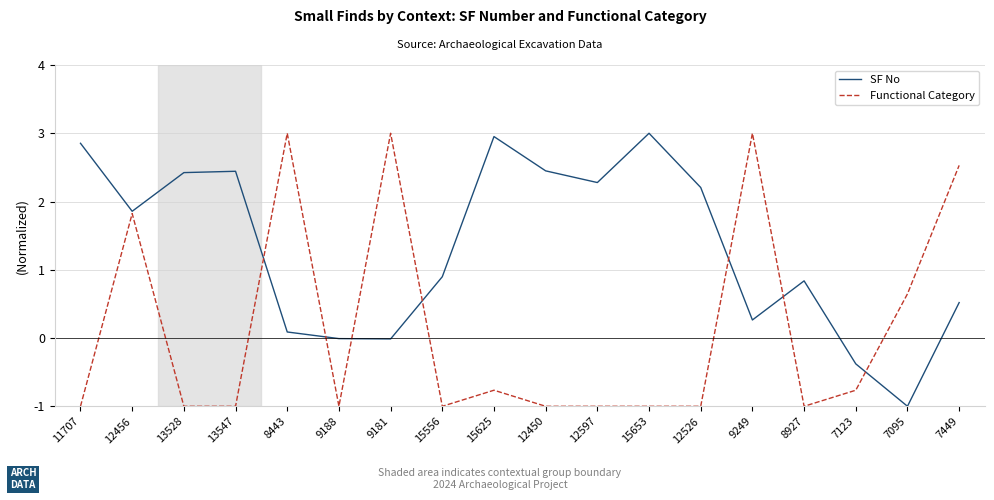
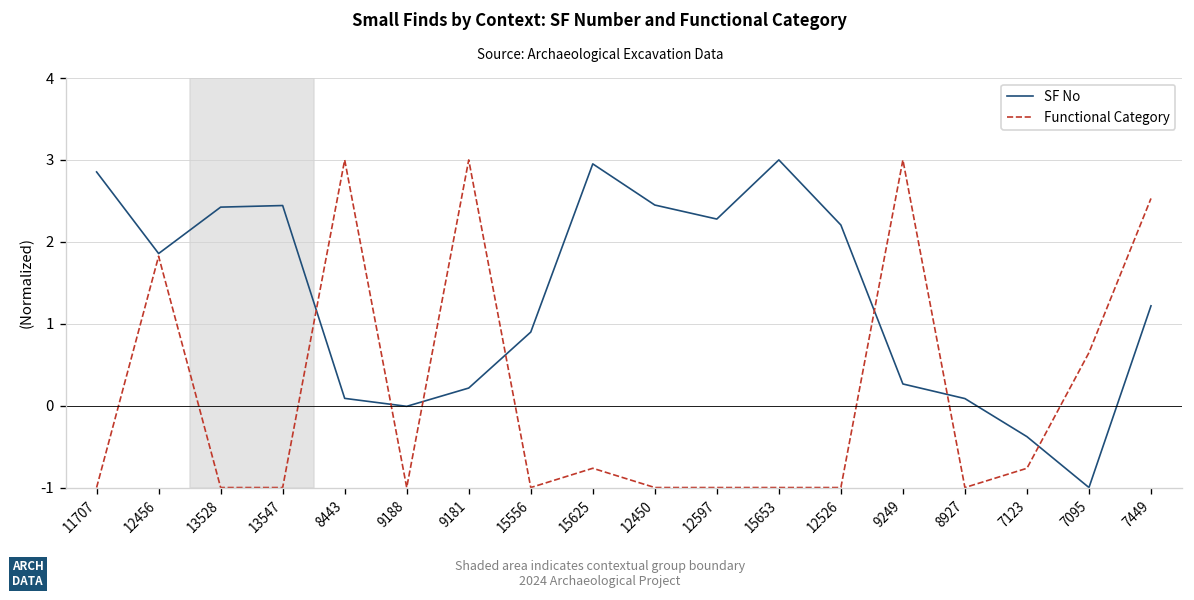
  {
    "SF No": {
      "11707": 2.9,
      "13528": 2.4,
      "13547": 2.4,
      "8443": 0.1,
      "9188": 0.0,
-     "9181": 0.0,
+     "9181": 0.2,
      "15556": 0.9,
      "15625": 3.0,
      "12450": 2.4,
      "12597": 2.3,
      "15653": 3.0,
      "12526": 2.2,
      "9249": 0.3,
-     "8927": 0.8,
+     "8927": 0.1,
      "7123": -0.4,
      "7095": -1.0,
-     "7449": 0.5
+     "7449": 1.2
    },
    "Functional Category": {
      "11707": -1.0,
      "13528": -1.0,
      "13547": -1.0,
      "8443": 3.0,
      "9188": -1.0,
      "9181": 3.0,
      "15556": -1.0,
      "15625": -0.8,
      "12450": -1.0,
      "12597": -1.0,
      "15653": -1.0,
      "12526": -1.0,
      "9249": 3.0,
      "8927": -1.0,
      "7123": -0.8,
      "7095": 0.6,
      "7449": 2.5
    }
  }
